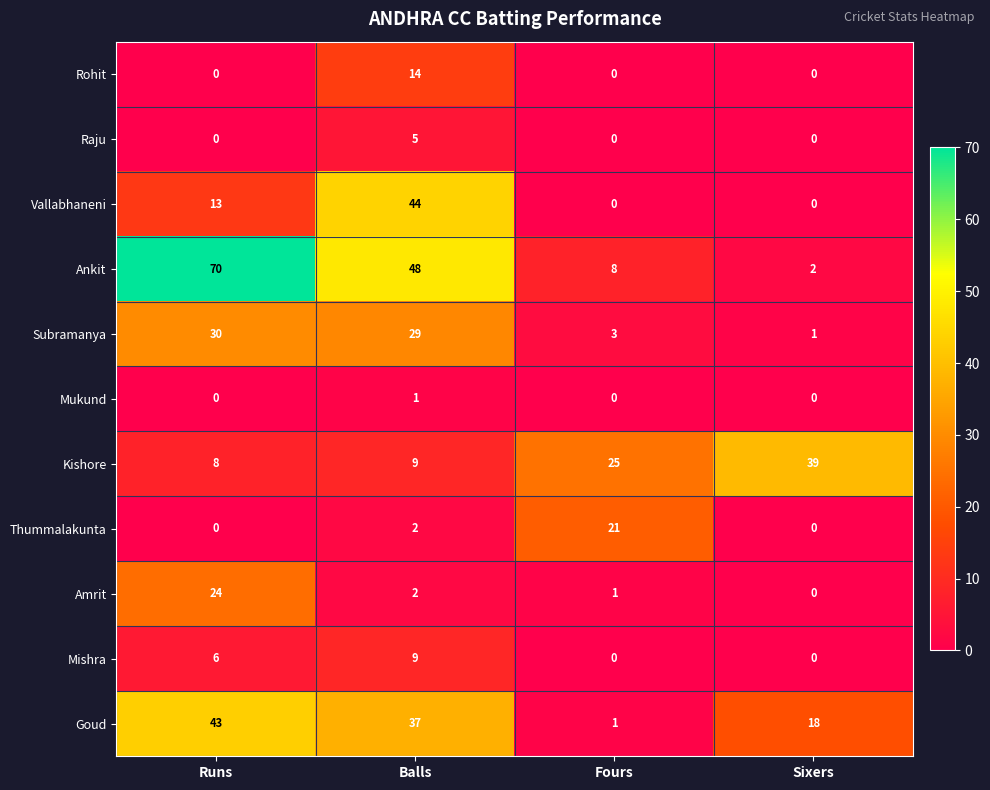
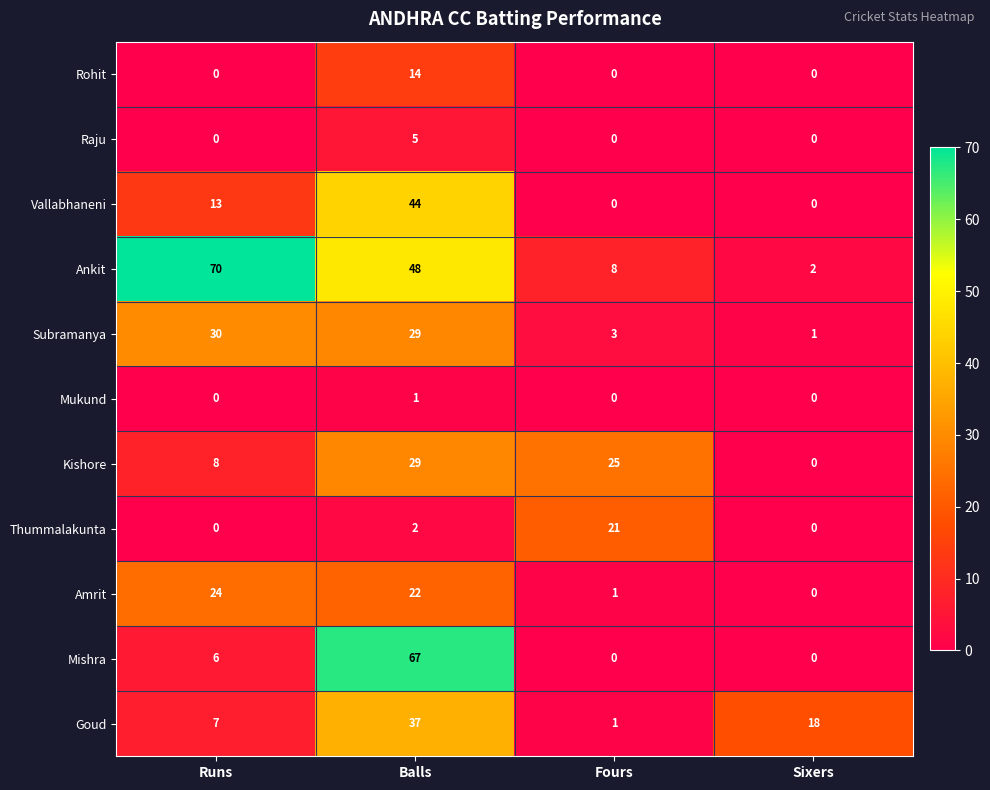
  {
    "Rohit": {
      "Runs": 0,
      "Balls": 14,
      "Fours": 0,
      "Sixers": 0
    },
    "Raju": {
      "Runs": 0,
      "Balls": 5,
      "Fours": 0,
      "Sixers": 0
    },
    "Vallabhaneni": {
      "Runs": 13,
      "Balls": 44,
      "Fours": 0,
      "Sixers": 0
    },
    "Ankit": {
      "Runs": 70,
      "Balls": 48,
      "Fours": 8,
      "Sixers": 2
    },
    "Subramanya": {
      "Runs": 30,
      "Balls": 29,
      "Fours": 3,
      "Sixers": 1
    },
    "Mukund": {
      "Runs": 0,
      "Balls": 1,
      "Fours": 0,
      "Sixers": 0
    },
    "Kishore": {
      "Runs": 8,
-     "Balls": 9,
+     "Balls": 29,
      "Fours": 25,
-     "Sixers": 39
+     "Sixers": 0
    },
    "Thummalakunta": {
      "Runs": 0,
      "Balls": 2,
      "Fours": 21,
      "Sixers": 0
    },
    "Amrit": {
      "Runs": 24,
-     "Balls": 2,
+     "Balls": 22,
      "Fours": 1,
      "Sixers": 0
    },
    "Mishra": {
      "Runs": 6,
-     "Balls": 9,
+     "Balls": 67,
      "Fours": 0,
      "Sixers": 0
    },
    "Goud": {
-     "Runs": 43,
+     "Runs": 7,
      "Balls": 37,
      "Fours": 1,
      "Sixers": 18
    }
  }
